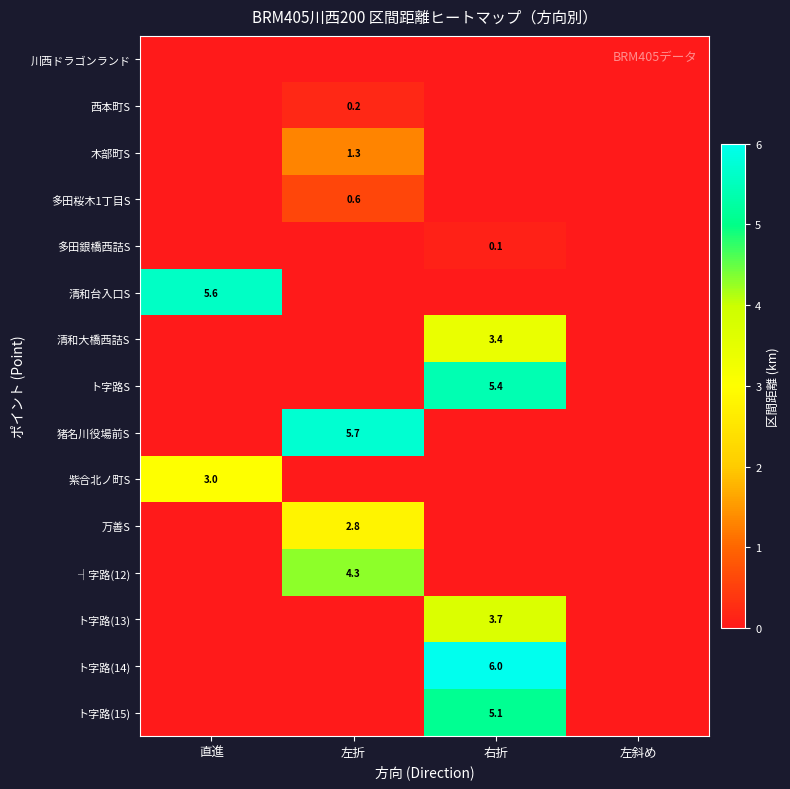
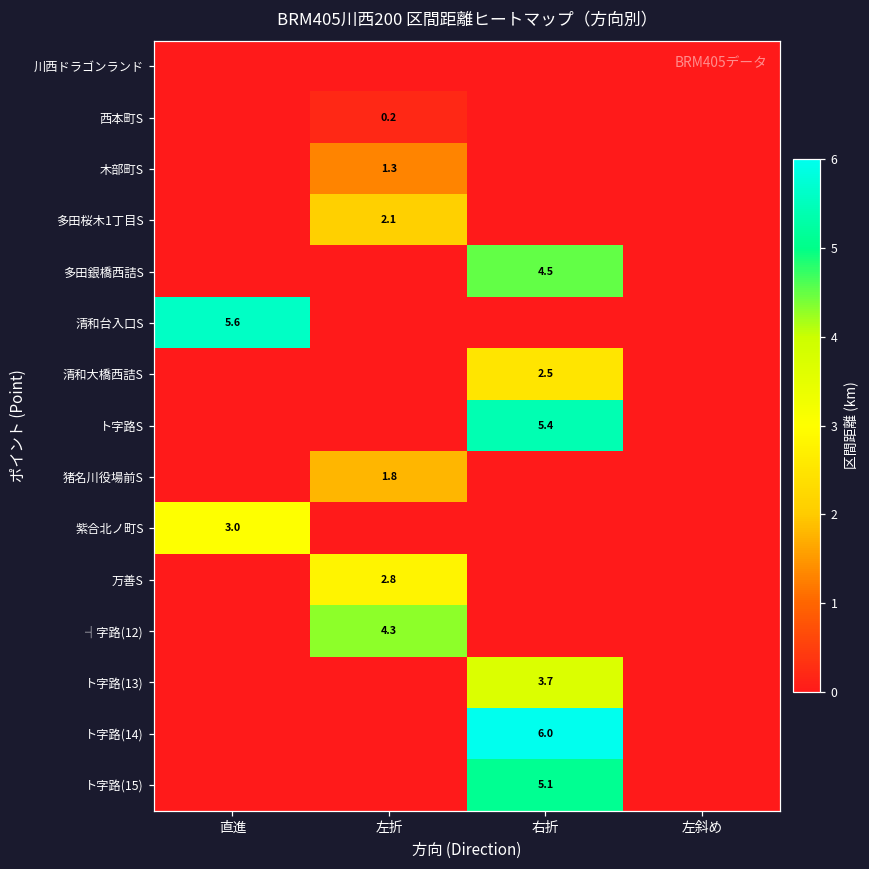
  {
    "西本町S": {
      "左折": 0.2
    },
    "木部町S": {
      "左折": 1.3
    },
    "多田桜木1丁目S": {
-     "左折": 0.6
+     "左折": 2.1
    },
    "多田銀橋西詰S": {
-     "右折": 0.1
+     "右折": 4.5
    },
    "清和台入口S": {
      "直進": 5.6
    },
    "清和大橋西詰S": {
-     "右折": 3.4
+     "右折": 2.5
    },
    "ト字路S": {
      "右折": 5.4
    },
    "猪名川役場前S": {
-     "左折": 5.7
+     "左折": 1.8
    },
    "紫合北ノ町S": {
      "直進": 3.0
    },
    "万善S": {
      "左折": 2.8
    },
    "┤字路(12)": {
      "左折": 4.3
    },
    "ト字路(13)": {
      "右折": 3.7
    },
    "ト字路(14)": {
      "右折": 6.0
    },
    "ト字路(15)": {
      "右折": 5.1
    }
  }
